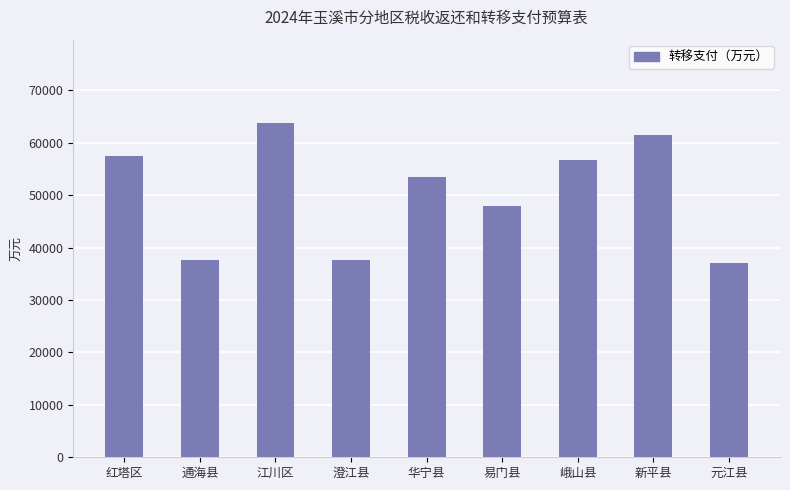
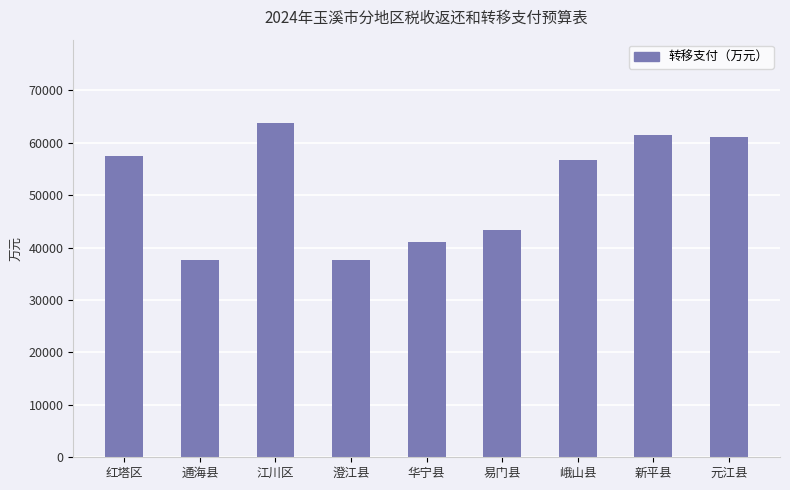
  {
    "红塔区": 57000,
    "通海县": 38000,
    "江川区": 64000,
    "澄江县": 38000,
-   "华宁县": 54000,
-   "易门县": 48000,
+   "华宁县": 41000,
+   "易门县": 43000,
    "峨山县": 57000,
    "新平县": 61000,
-   "元江县": 37000
+   "元江县": 61000
  }
